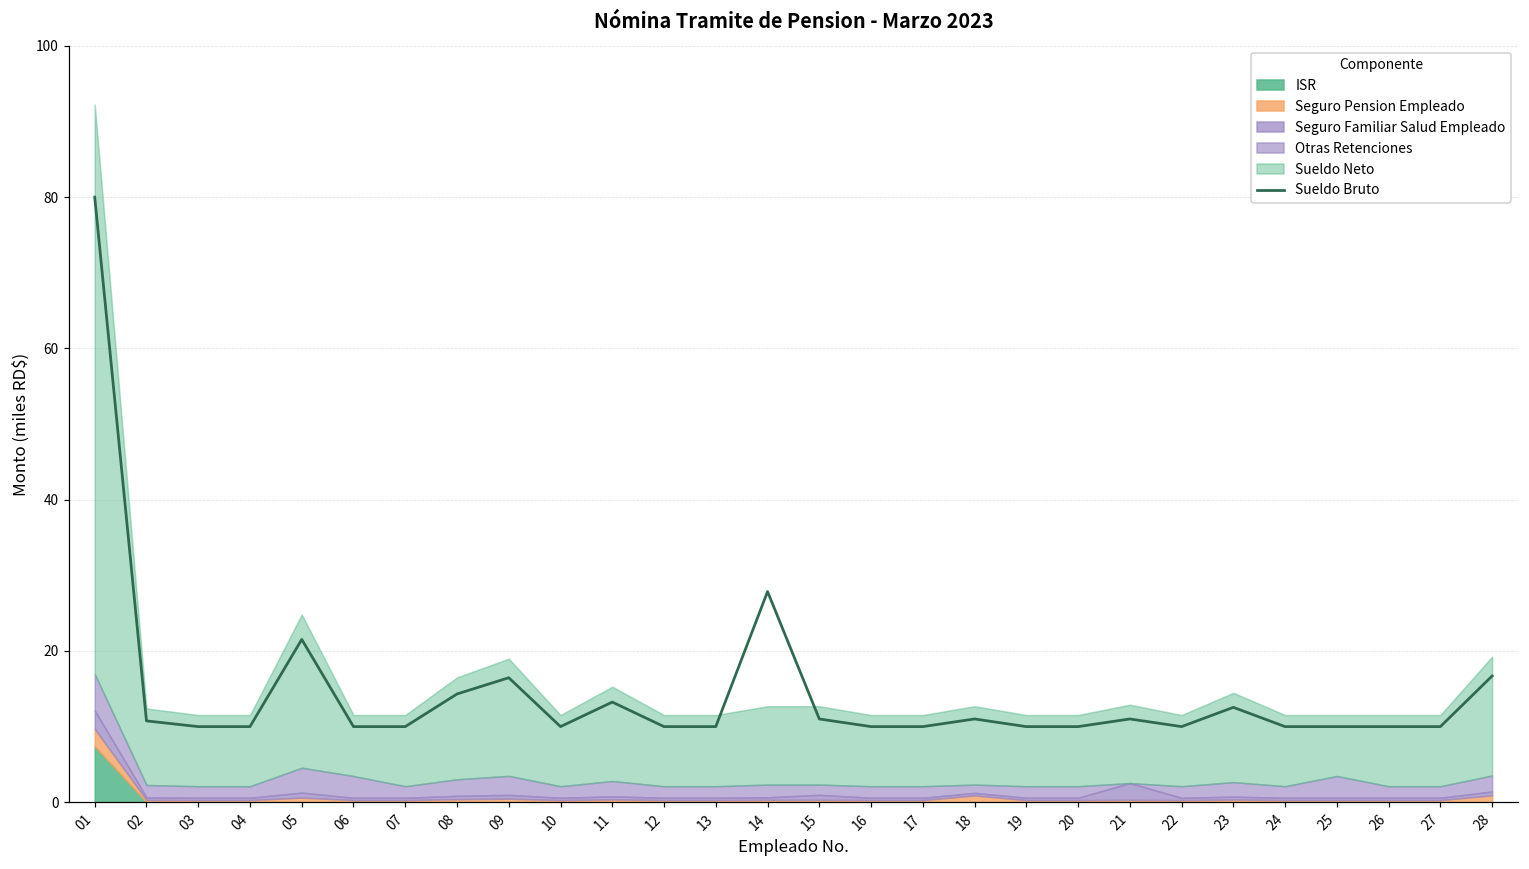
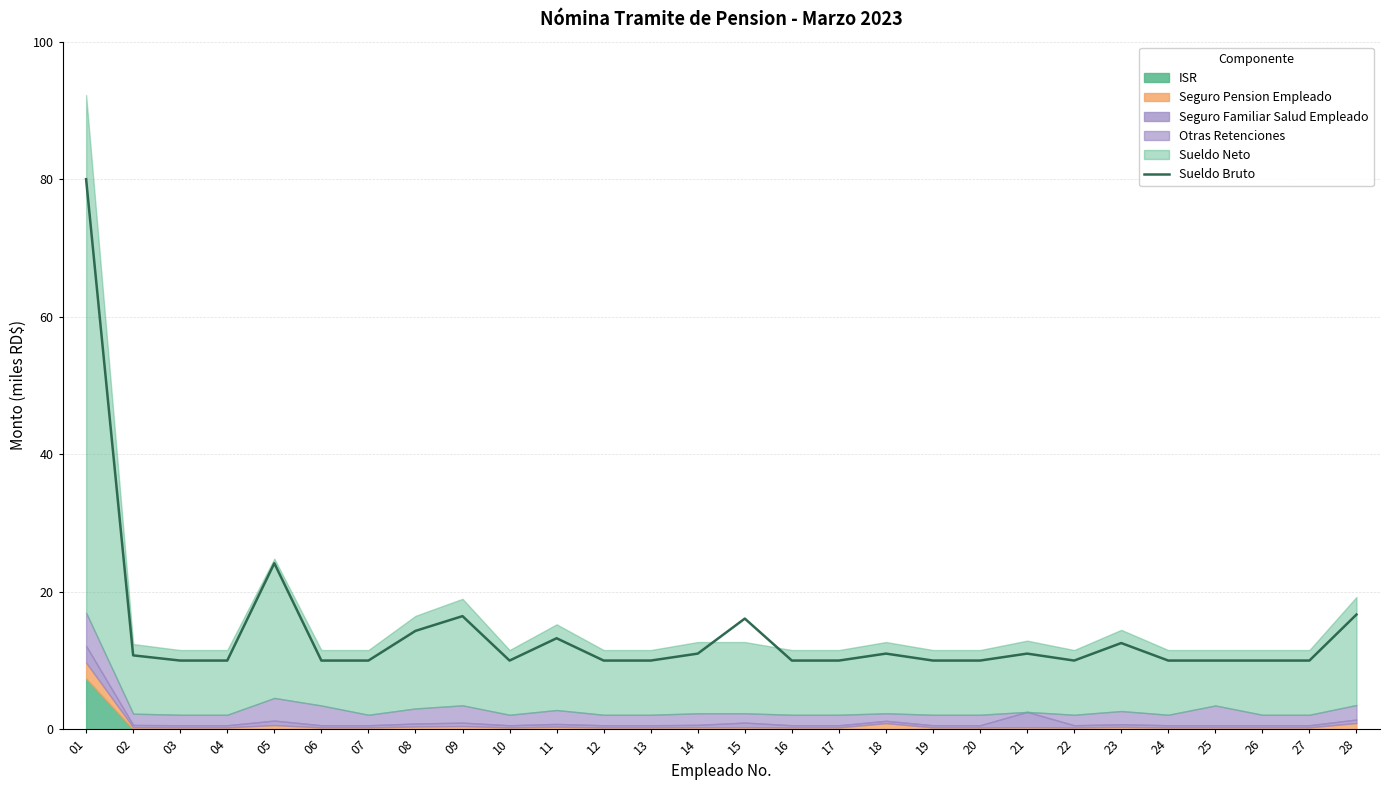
  {
    "Sueldo Bruto": {
      "01": 80,
      "02": 11,
      "03": 10,
      "04": 10,
-     "05": 22,
+     "05": 24,
      "06": 10,
      "07": 10,
      "08": 14,
      "09": 16,
      "10": 10,
      "11": 13,
      "12": 10,
      "13": 10,
-     "14": 28,
-     "15": 11,
+     "14": 11,
+     "15": 16,
      "16": 10,
      "17": 10,
      "18": 11,
      "19": 10,
      "20": 10,
      "21": 11,
      "22": 10,
      "23": 13,
      "24": 10,
      "25": 10,
      "26": 10,
      "27": 10,
      "28": 17
    },
    "Seguro Pension Empleado": {
      "01": 2,
      "05": 1,
      "08": 0,
      "09": 0,
      "11": 0,
      "28": 1
    }
  }
